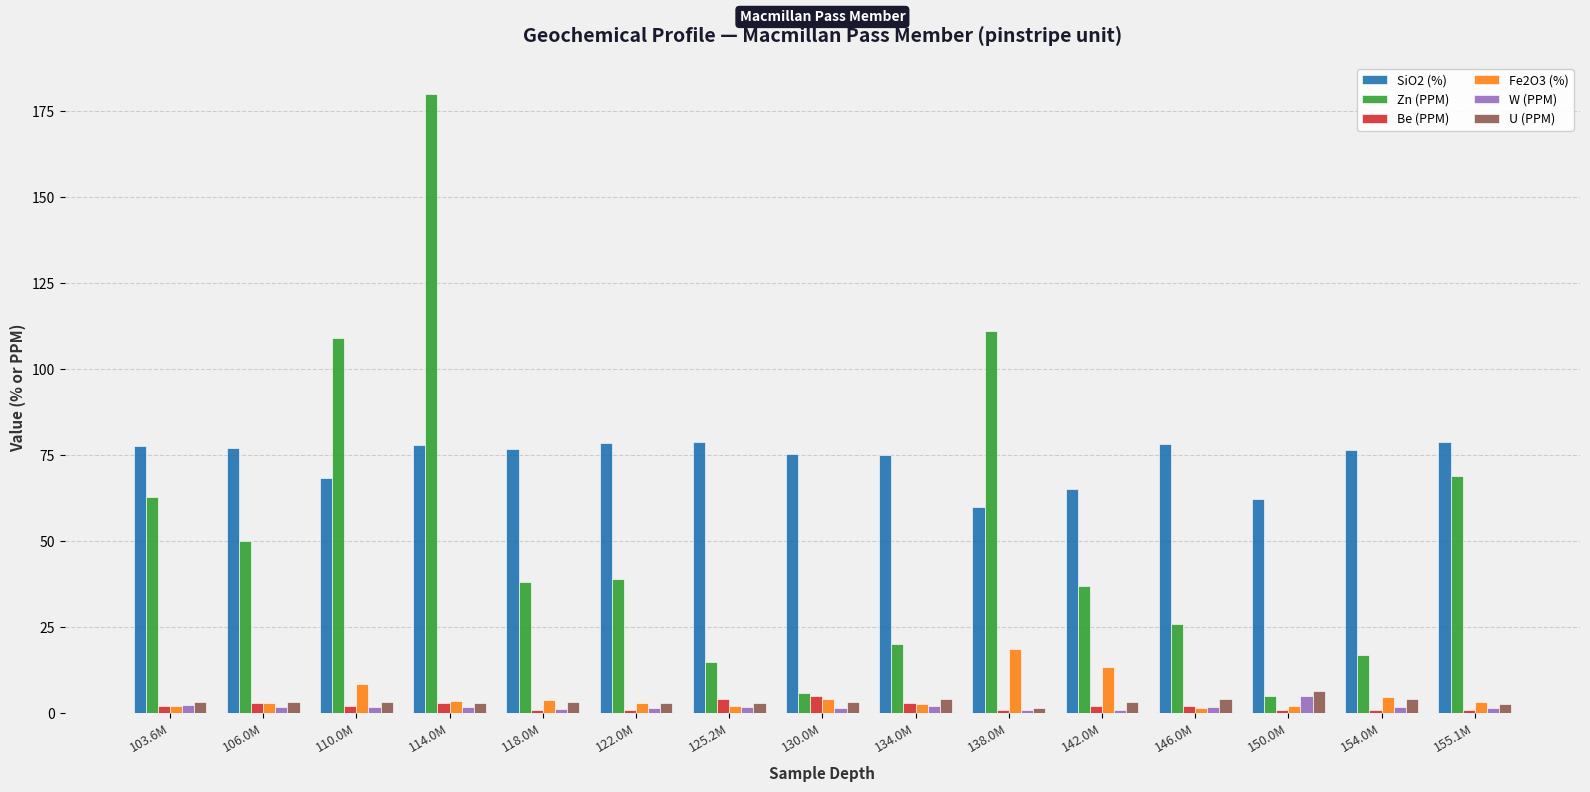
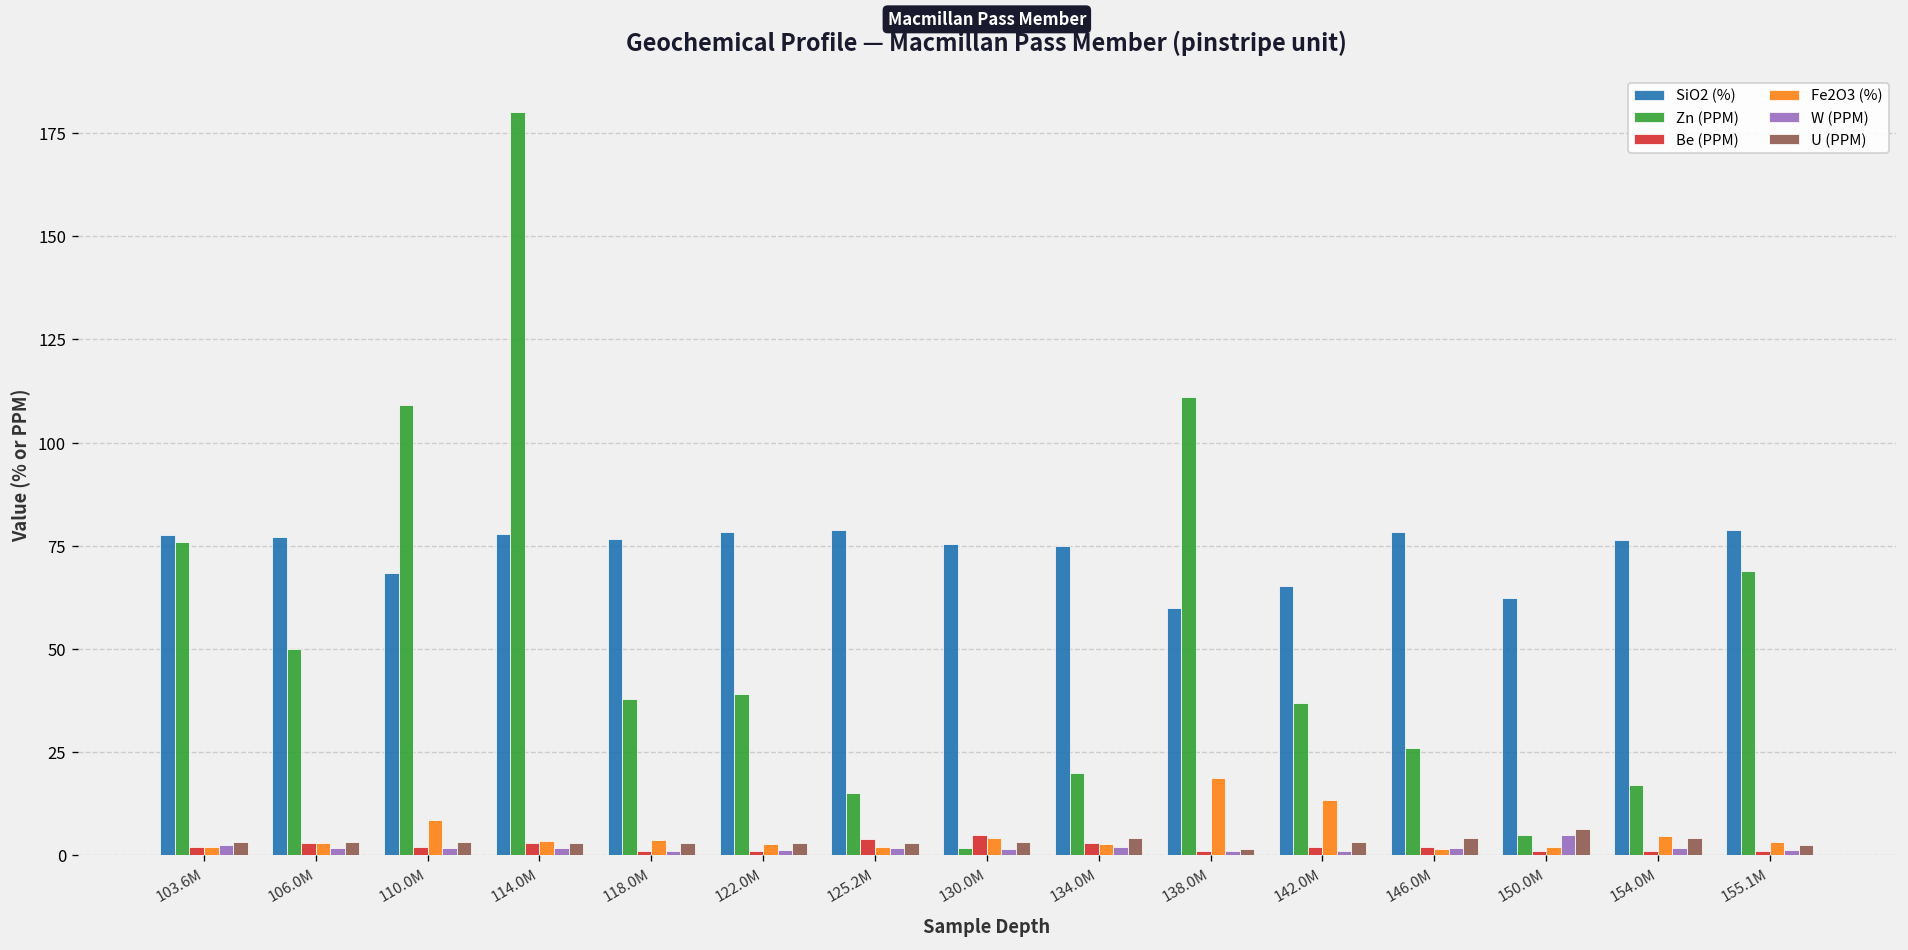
  {
    "SiO2 (%)": {
      "103.6M": 78,
      "106.0M": 77,
      "110.0M": 68,
      "114.0M": 78,
      "118.0M": 77,
      "122.0M": 78,
      "125.2M": 79,
      "130.0M": 75,
      "134.0M": 75,
      "138.0M": 60,
      "142.0M": 65,
      "146.0M": 78,
      "150.0M": 62,
      "154.0M": 76,
      "155.1M": 79
    },
    "Zn (PPM)": {
-     "103.6M": 63,
+     "103.6M": 76,
      "106.0M": 50,
      "110.0M": 109,
      "114.0M": 180,
      "118.0M": 38,
      "122.0M": 39,
      "125.2M": 15,
-     "130.0M": 6,
+     "130.0M": 2,
      "134.0M": 20,
      "138.0M": 111,
      "142.0M": 37,
      "146.0M": 26,
      "150.0M": 5,
      "154.0M": 17,
      "155.1M": 69
    },
    "Be (PPM)": {
      "103.6M": 2,
      "106.0M": 3,
      "110.0M": 2,
      "114.0M": 3,
      "118.0M": 1,
      "122.0M": 1,
      "125.2M": 4,
      "130.0M": 5,
      "134.0M": 3,
      "138.0M": 1,
      "142.0M": 2,
      "146.0M": 2,
      "150.0M": 1,
      "154.0M": 1,
      "155.1M": 1
    },
    "Fe2O3 (%)": {
      "103.6M": 2,
      "106.0M": 3,
      "110.0M": 9,
      "114.0M": 4,
      "118.0M": 4,
      "122.0M": 3,
      "125.2M": 2,
      "130.0M": 4,
      "134.0M": 3,
      "138.0M": 19,
      "142.0M": 13,
      "146.0M": 2,
      "150.0M": 2,
      "154.0M": 5,
      "155.1M": 3
    },
    "W (PPM)": {
      "103.6M": 3,
      "106.0M": 2,
      "110.0M": 2,
      "114.0M": 2,
      "118.0M": 1,
      "122.0M": 1,
      "125.2M": 2,
      "130.0M": 2,
      "134.0M": 2,
      "138.0M": 1,
      "142.0M": 1,
      "146.0M": 2,
      "150.0M": 5,
      "154.0M": 2,
      "155.1M": 1
    },
    "U (PPM)": {
      "103.6M": 3,
      "106.0M": 3,
      "110.0M": 3,
      "114.0M": 3,
      "118.0M": 3,
      "122.0M": 3,
      "125.2M": 3,
      "130.0M": 3,
      "134.0M": 4,
      "138.0M": 2,
      "142.0M": 3,
      "146.0M": 4,
      "150.0M": 7,
      "154.0M": 4,
      "155.1M": 3
    }
  }
